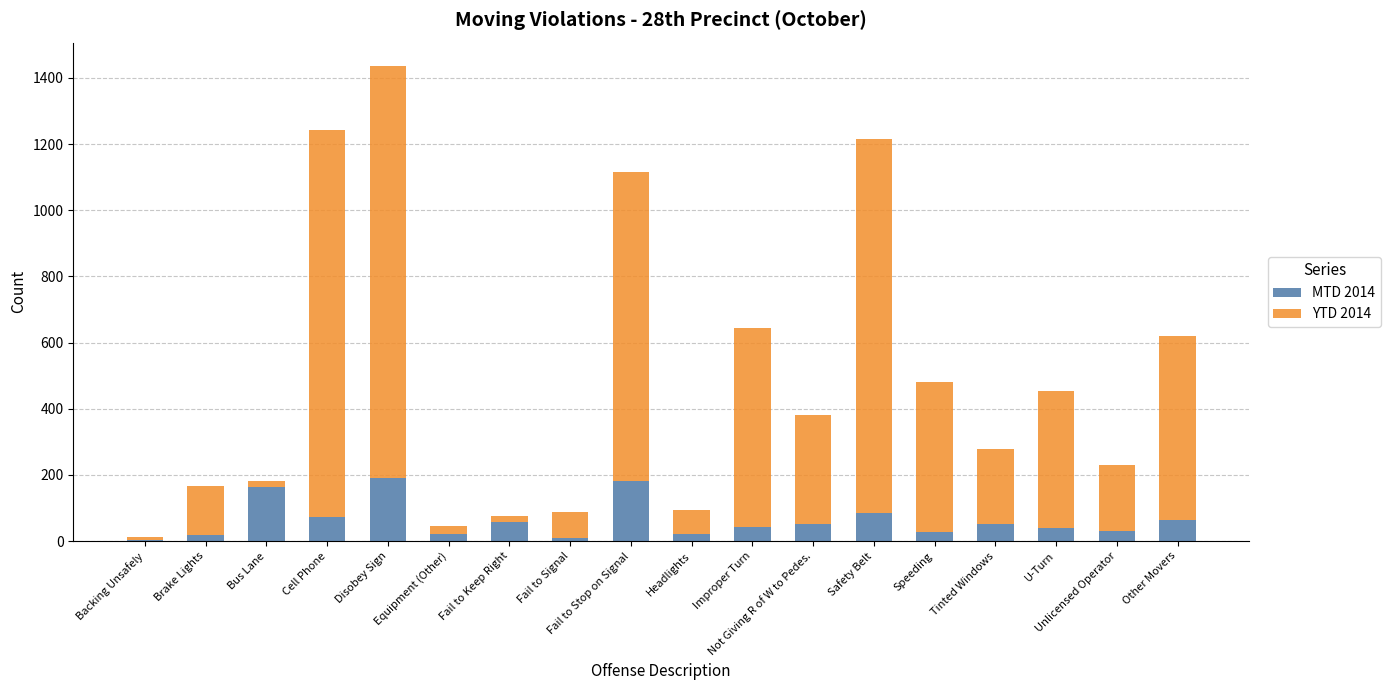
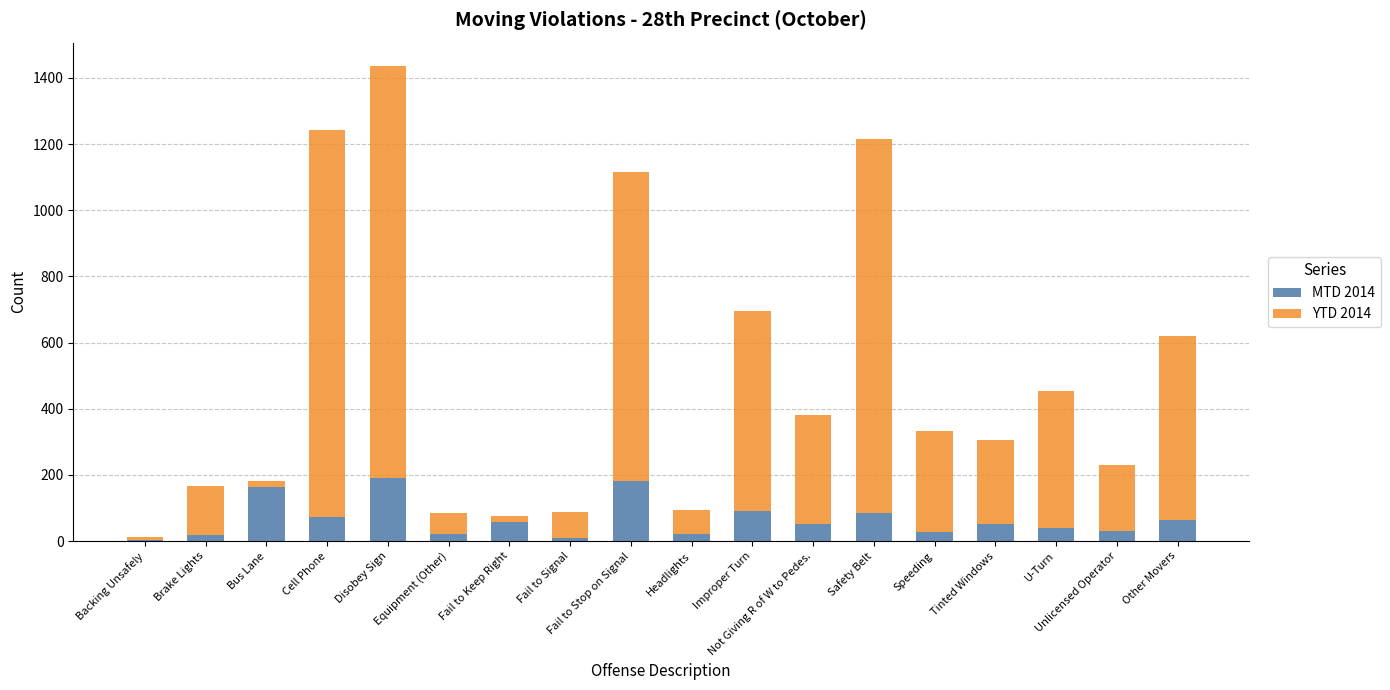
  {
    "MTD 2014": {
      "Brake Lights": 20,
      "Bus Lane": 160,
      "Cell Phone": 70,
      "Disobey Sign": 190,
      "Equipment (Other)": 20,
      "Fail to Keep Right": 60,
      "Fail to Signal": 10,
      "Fail to Stop on Signal": 180,
      "Headlights": 20,
-     "Improper Turn": 40,
+     "Improper Turn": 90,
      "Not Giving R of W to Pedes.": 50,
      "Safety Belt": 90,
      "Speeding": 30,
      "Tinted Windows": 50,
      "U-Turn": 40,
      "Unlicensed Operator": 30,
      "Other Movers": 60
    },
    "YTD 2014": {
      "Backing Unsafely": 10,
      "Brake Lights": 150,
      "Bus Lane": 20,
      "Cell Phone": 1170,
      "Disobey Sign": 1250,
-     "Equipment (Other)": 30,
+     "Equipment (Other)": 70,
      "Fail to Keep Right": 20,
      "Fail to Signal": 80,
      "Fail to Stop on Signal": 940,
      "Headlights": 70,
      "Improper Turn": 600,
      "Not Giving R of W to Pedes.": 330,
      "Safety Belt": 1130,
-     "Speeding": 460,
-     "Tinted Windows": 230,
+     "Speeding": 310,
+     "Tinted Windows": 250,
      "U-Turn": 420,
      "Unlicensed Operator": 200,
      "Other Movers": 560
    }
  }
